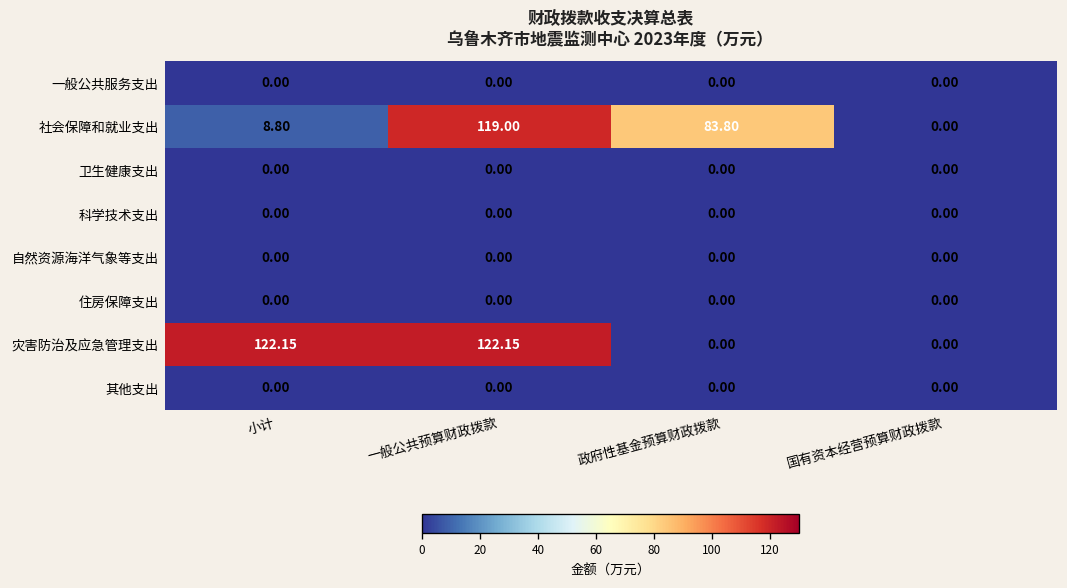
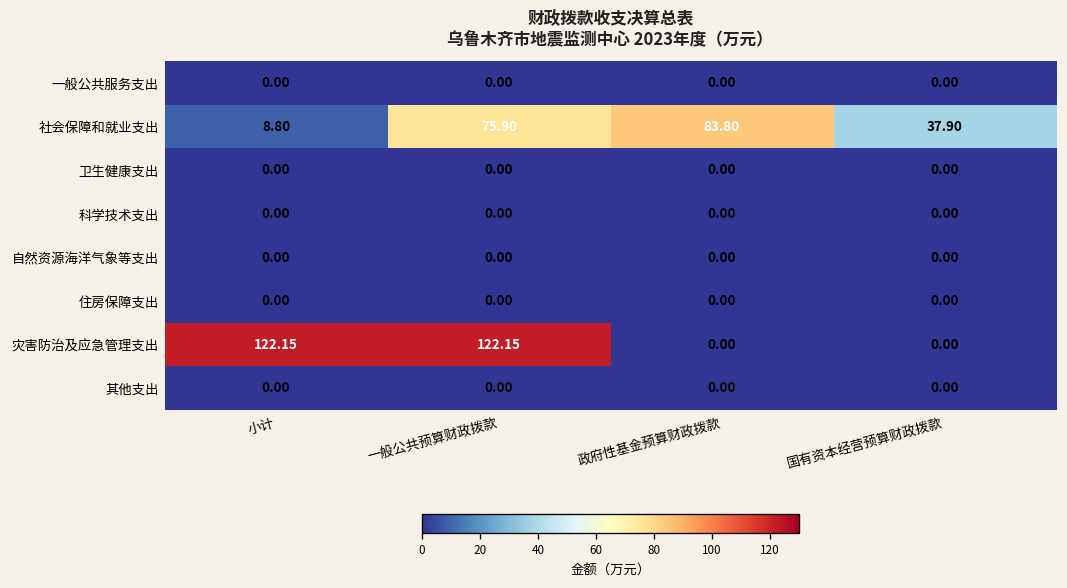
  {
    "一般公共服务支出": {
      "小计": 0.00,
      "一般公共预算财政拨款": 0.00,
      "政府性基金预算财政拨款": 0.00,
      "国有资本经营预算财政拨款": 0.00
    },
    "社会保障和就业支出": {
      "小计": 8.80,
-     "一般公共预算财政拨款": 119.00,
+     "一般公共预算财政拨款": 75.90,
      "政府性基金预算财政拨款": 83.80,
-     "国有资本经营预算财政拨款": 0.00
+     "国有资本经营预算财政拨款": 37.90
    },
    "卫生健康支出": {
      "小计": 0.00,
      "一般公共预算财政拨款": 0.00,
      "政府性基金预算财政拨款": 0.00,
      "国有资本经营预算财政拨款": 0.00
    },
    "科学技术支出": {
      "小计": 0.00,
      "一般公共预算财政拨款": 0.00,
      "政府性基金预算财政拨款": 0.00,
      "国有资本经营预算财政拨款": 0.00
    },
    "自然资源海洋气象等支出": {
      "小计": 0.00,
      "一般公共预算财政拨款": 0.00,
      "政府性基金预算财政拨款": 0.00,
      "国有资本经营预算财政拨款": 0.00
    },
    "住房保障支出": {
      "小计": 0.00,
      "一般公共预算财政拨款": 0.00,
      "政府性基金预算财政拨款": 0.00,
      "国有资本经营预算财政拨款": 0.00
    },
    "灾害防治及应急管理支出": {
      "小计": 122.15,
      "一般公共预算财政拨款": 122.15,
      "政府性基金预算财政拨款": 0.00,
      "国有资本经营预算财政拨款": 0.00
    },
    "其他支出": {
      "小计": 0.00,
      "一般公共预算财政拨款": 0.00,
      "政府性基金预算财政拨款": 0.00,
      "国有资本经营预算财政拨款": 0.00
    }
  }
